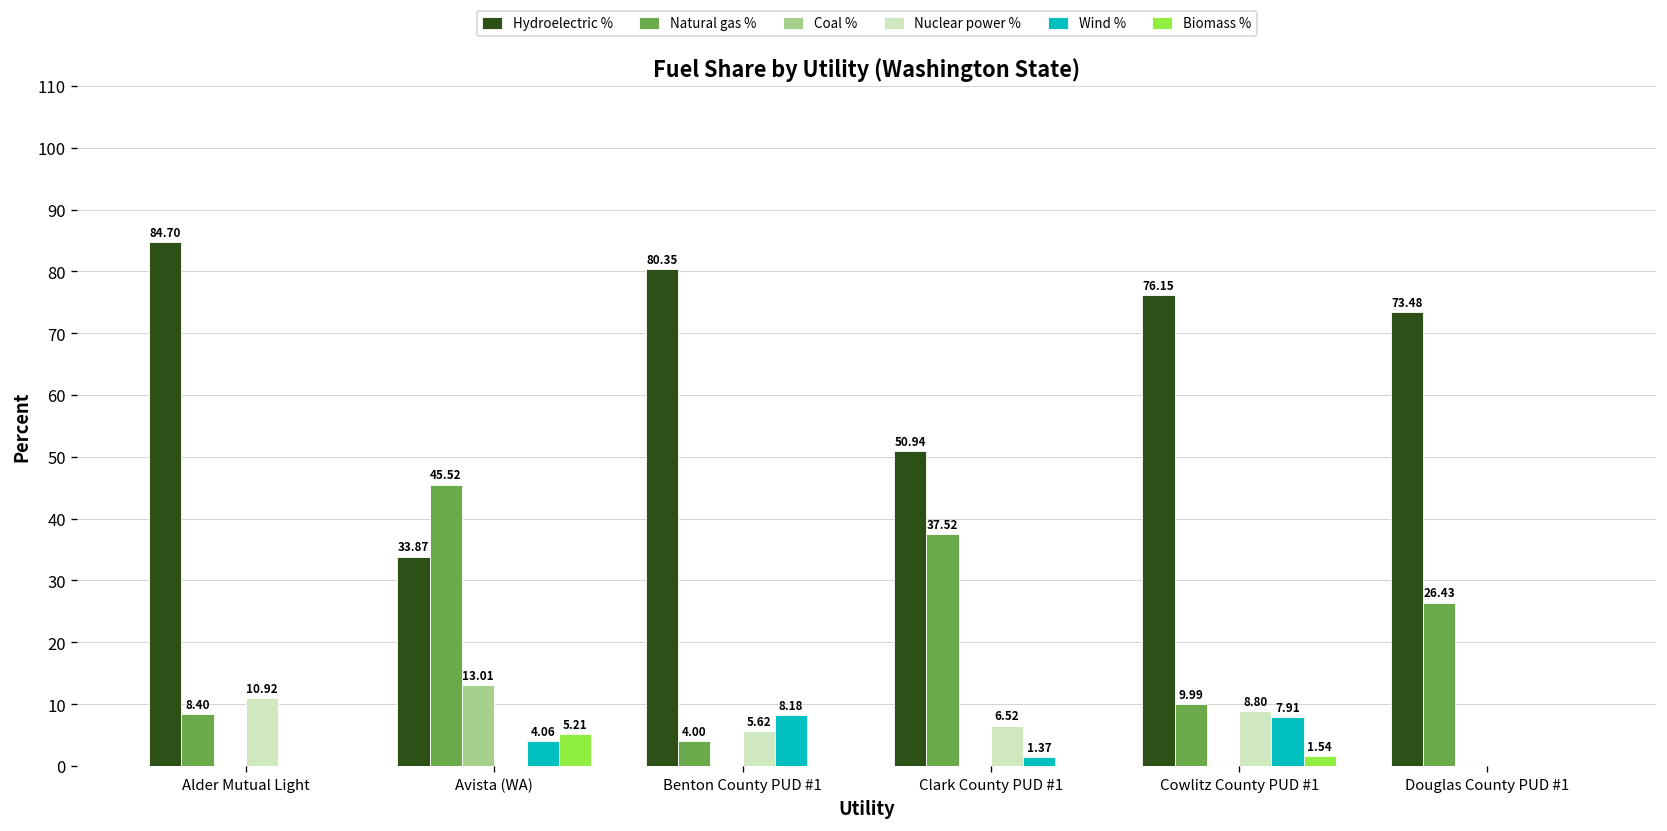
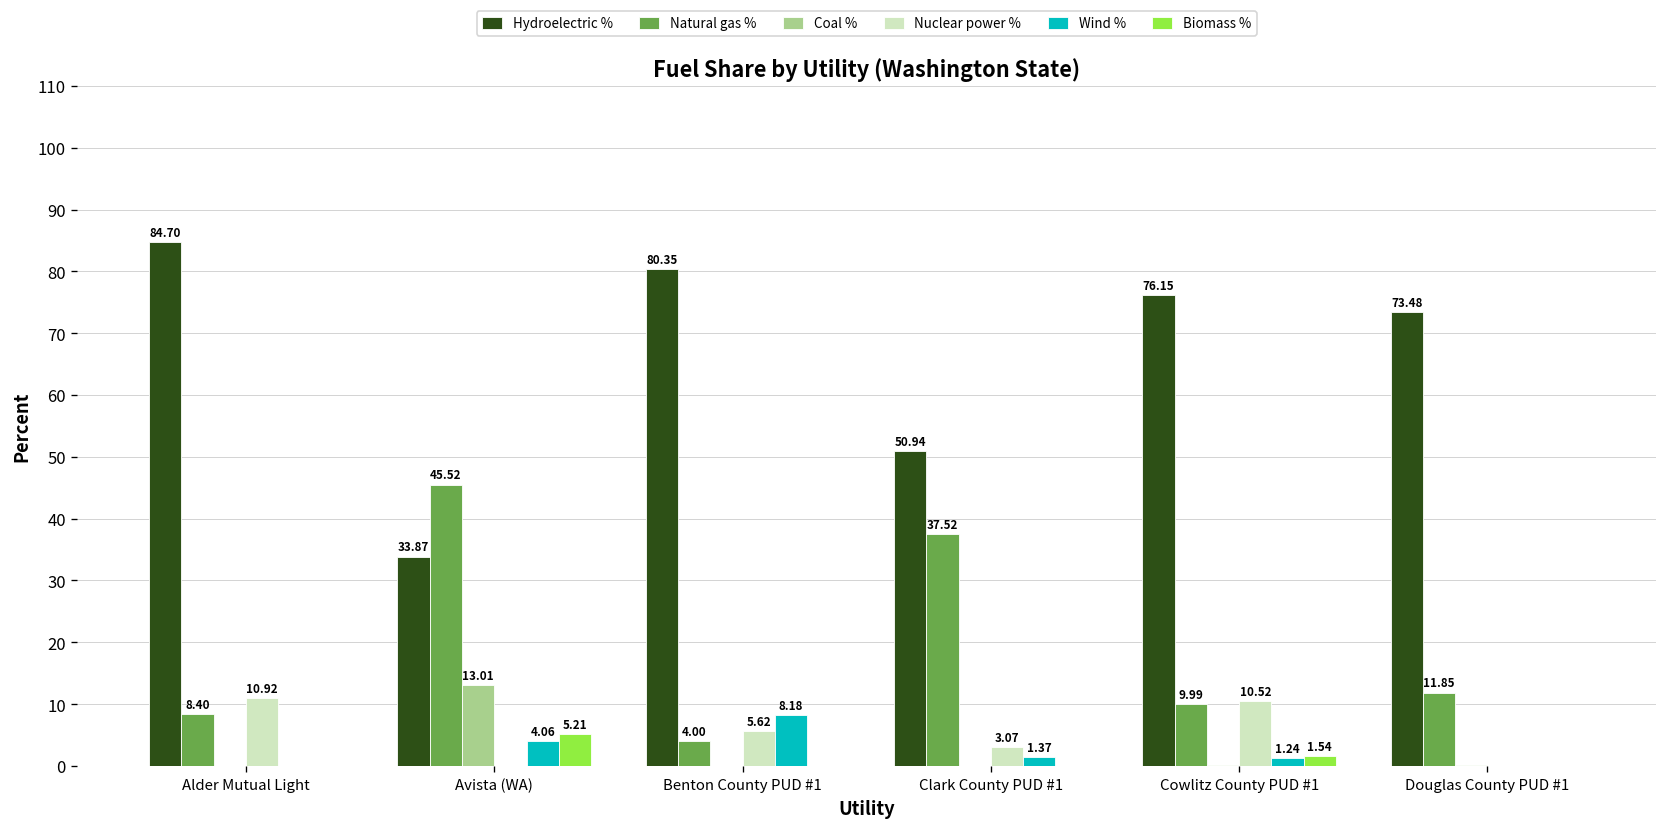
  {
    "Hydroelectric %": {
      "Alder Mutual Light": 84.70,
      "Avista (WA)": 33.87,
      "Benton County PUD #1": 80.35,
      "Clark County PUD #1": 50.94,
      "Cowlitz County PUD #1": 76.15,
      "Douglas County PUD #1": 73.48
    },
    "Natural gas %": {
      "Alder Mutual Light": 8.40,
      "Avista (WA)": 45.52,
      "Benton County PUD #1": 4.00,
      "Clark County PUD #1": 37.52,
      "Cowlitz County PUD #1": 9.99,
-     "Douglas County PUD #1": 26.43
+     "Douglas County PUD #1": 11.85
    },
    "Coal %": {
      "Avista (WA)": 13.01
    },
    "Nuclear power %": {
      "Alder Mutual Light": 10.92,
      "Benton County PUD #1": 5.62,
-     "Clark County PUD #1": 6.52,
-     "Cowlitz County PUD #1": 8.80
+     "Clark County PUD #1": 3.07,
+     "Cowlitz County PUD #1": 10.52
    },
    "Wind %": {
      "Avista (WA)": 4.06,
      "Benton County PUD #1": 8.18,
      "Clark County PUD #1": 1.37,
-     "Cowlitz County PUD #1": 7.91
+     "Cowlitz County PUD #1": 1.24
    },
    "Biomass %": {
      "Avista (WA)": 5.21,
      "Cowlitz County PUD #1": 1.54
    }
  }
